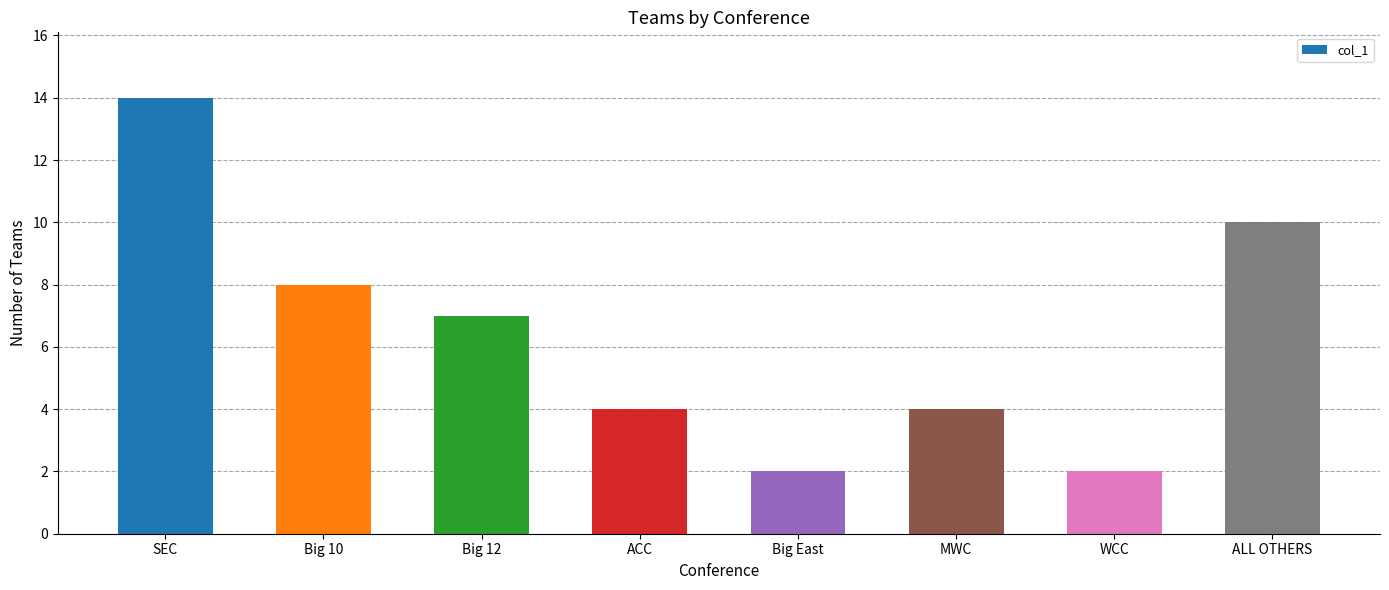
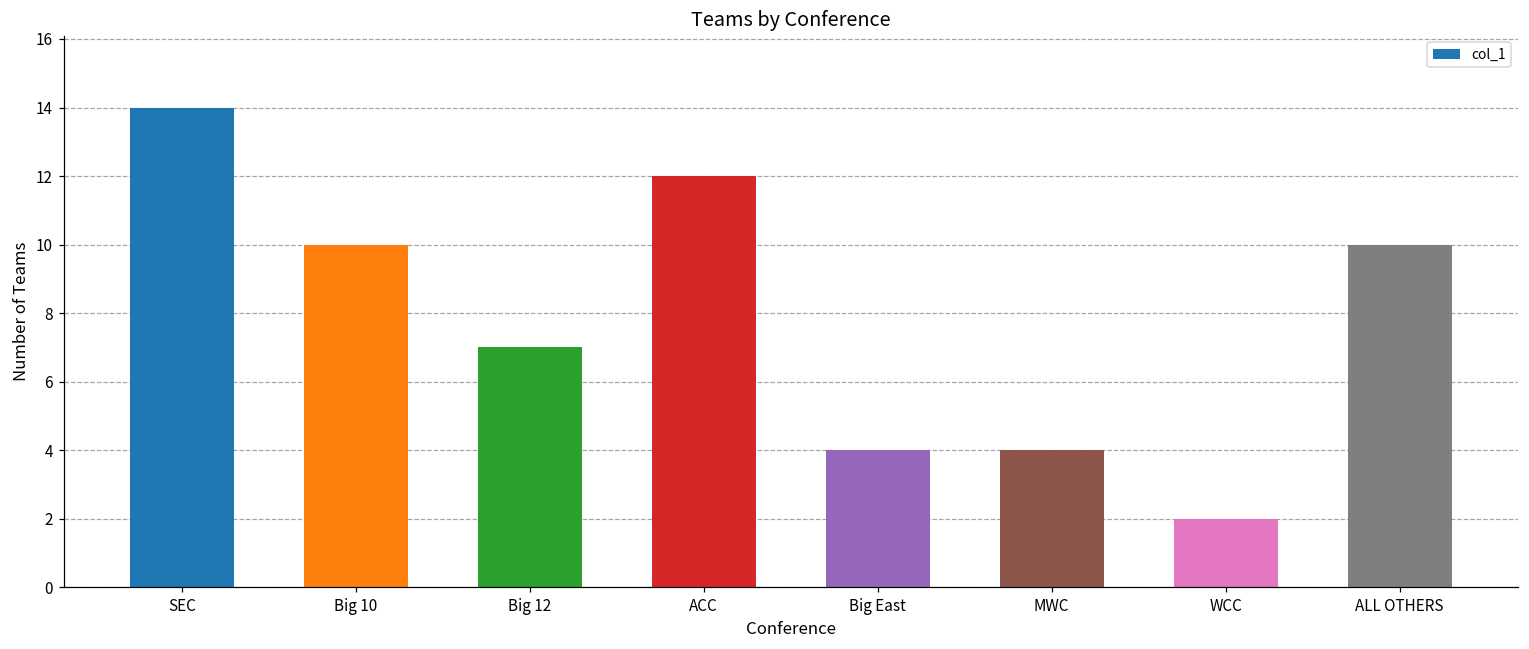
  {
    "SEC": 14,
-   "Big 10": 8,
+   "Big 10": 10,
    "Big 12": 7,
-   "ACC": 4,
-   "Big East": 2,
+   "ACC": 12,
+   "Big East": 4,
    "MWC": 4,
    "WCC": 2,
    "ALL OTHERS": 10
  }
